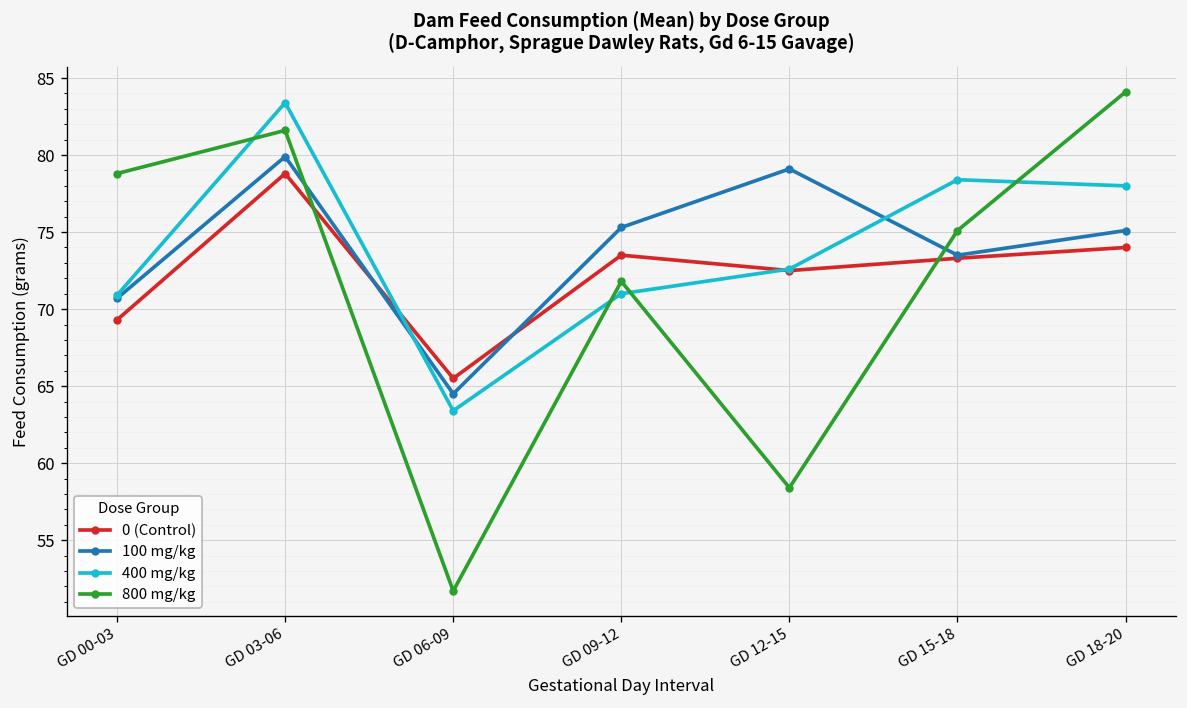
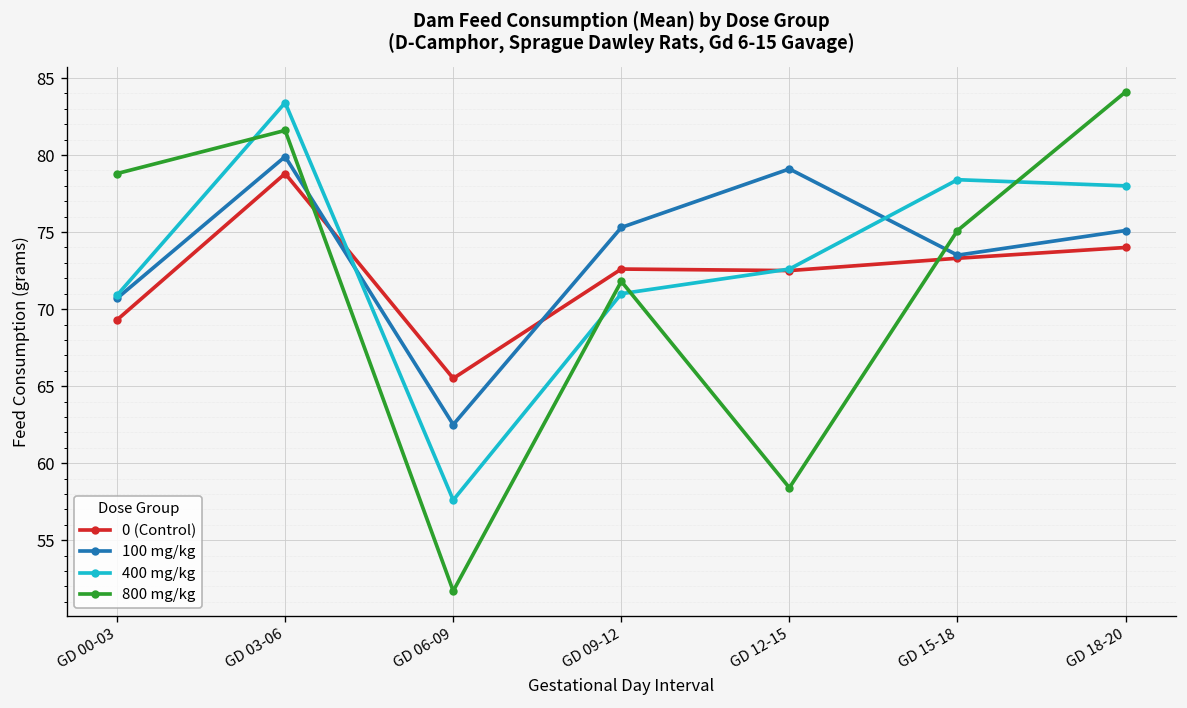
  {
    "0 (Control)": {
      "GD 00-03": 69.3,
      "GD 03-06": 78.8,
      "GD 06-09": 65.5,
-     "GD 09-12": 73.5,
+     "GD 09-12": 72.6,
      "GD 18-20": 74.0
    },
    "100 mg/kg": {
      "GD 00-03": 70.7,
      "GD 03-06": 79.9,
-     "GD 06-09": 64.5,
+     "GD 06-09": 62.5,
      "GD 09-12": 75.3,
      "GD 12-15": 79.1,
      "GD 18-20": 75.1
    },
    "400 mg/kg": {
      "GD 00-03": 70.9,
      "GD 03-06": 83.4,
-     "GD 06-09": 63.4,
+     "GD 06-09": 57.6,
      "GD 09-12": 71.0,
      "GD 15-18": 78.4,
      "GD 18-20": 78.0
    },
    "800 mg/kg": {
      "GD 00-03": 78.8,
      "GD 03-06": 81.6,
      "GD 06-09": 51.7,
      "GD 09-12": 71.8,
      "GD 12-15": 58.4,
      "GD 15-18": 75.1,
      "GD 18-20": 84.1
    }
  }
